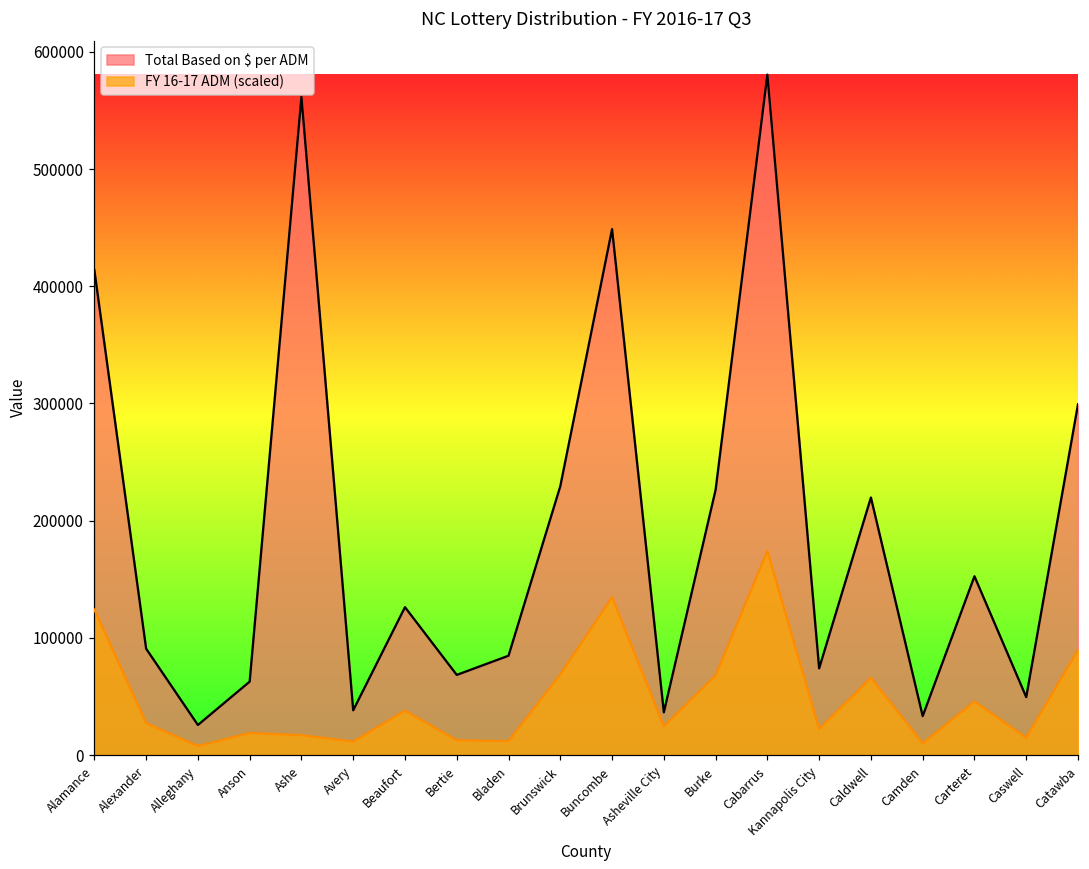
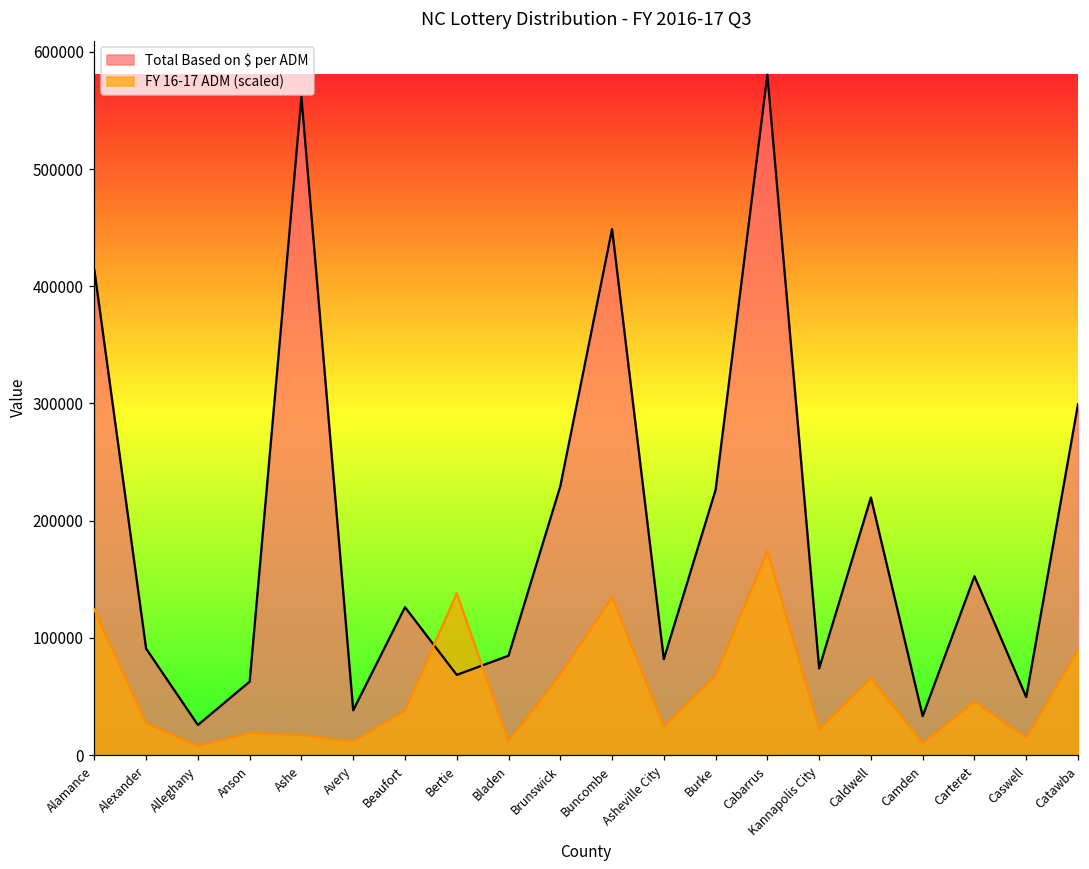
  {
    "Total Based on $ per ADM": {
      "Alamance": 414000,
      "Alexander": 91000,
      "Alleghany": 26000,
      "Anson": 63000,
      "Ashe": 562000,
      "Avery": 38000,
      "Beaufort": 126000,
      "Bertie": 68000,
      "Bladen": 85000,
      "Brunswick": 229000,
      "Buncombe": 449000,
-     "Asheville City": 36000,
+     "Asheville City": 82000,
      "Burke": 226000,
      "Cabarrus": 581000,
      "Kannapolis City": 74000,
      "Caldwell": 220000,
      "Camden": 33000,
      "Carteret": 153000,
      "Caswell": 49000,
      "Catawba": 299000
    },
    "FY 16-17 ADM (scaled)": {
      "Alamance": 124000,
      "Alexander": 27000,
      "Alleghany": 8000,
      "Anson": 19000,
      "Ashe": 17000,
      "Avery": 11000,
      "Beaufort": 38000,
-     "Bertie": 13000,
+     "Bertie": 138000,
      "Bladen": 12000,
      "Brunswick": 69000,
      "Buncombe": 135000,
      "Asheville City": 25000,
      "Burke": 68000,
      "Cabarrus": 174000,
      "Kannapolis City": 22000,
      "Caldwell": 66000,
      "Camden": 10000,
      "Carteret": 46000,
      "Caswell": 15000,
      "Catawba": 90000
    }
  }
